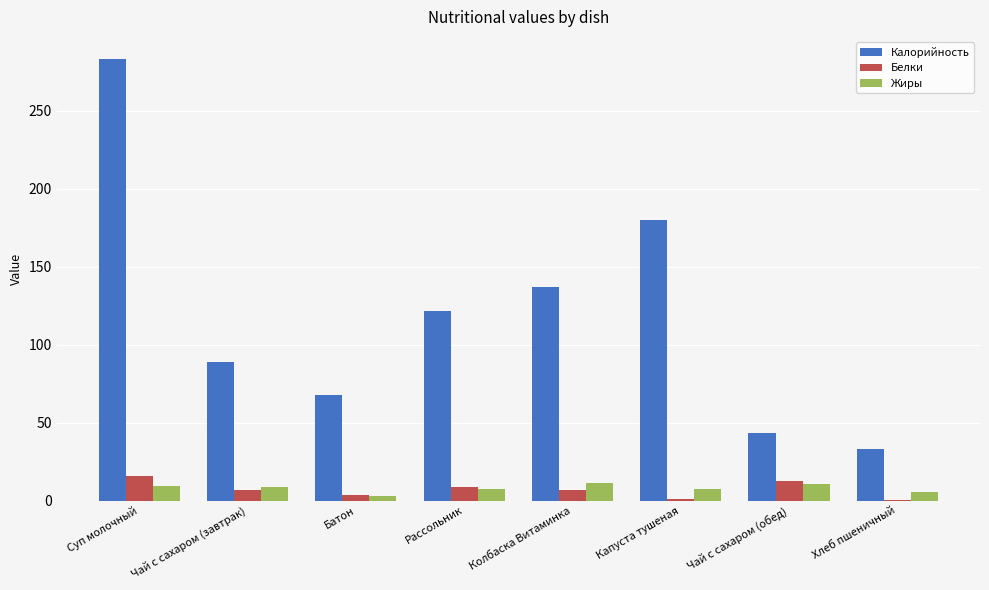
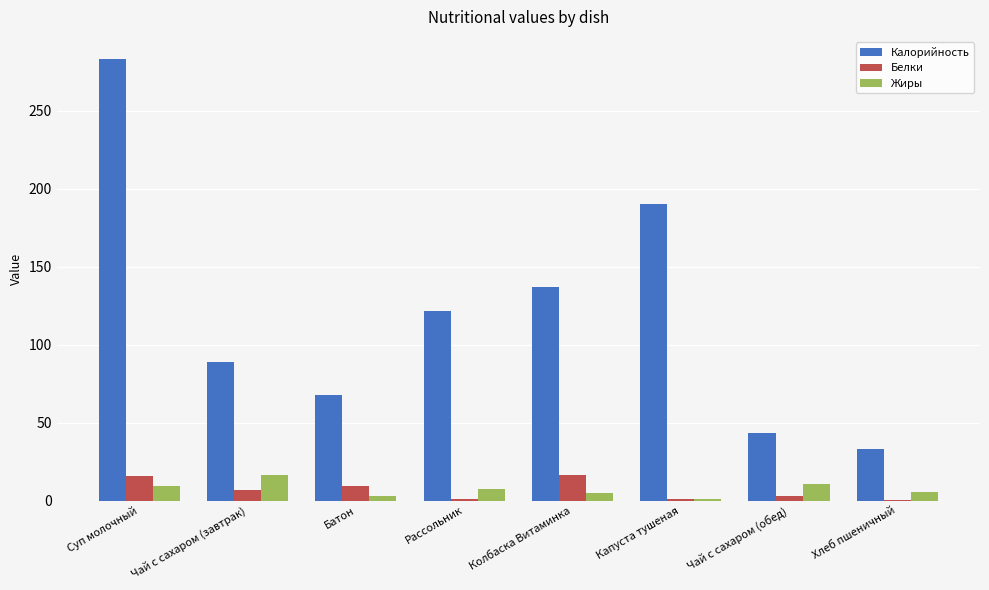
  {
    "Калорийность": {
      "Суп молочный": 283,
      "Чай с сахаром (завтрак)": 89,
      "Батон": 68,
      "Рассольник": 122,
      "Колбаска Витаминка": 137,
-     "Капуста тушеная": 180,
+     "Капуста тушеная": 190,
      "Чай с сахаром (обед)": 43,
      "Хлеб пшеничный": 33
    },
    "Белки": {
      "Суп молочный": 16,
      "Чай с сахаром (завтрак)": 7,
-     "Батон": 4,
-     "Рассольник": 9,
-     "Колбаска Витаминка": 7,
-     "Чай с сахаром (обед)": 13
+     "Батон": 10,
+     "Рассольник": 1,
+     "Колбаска Витаминка": 16,
+     "Чай с сахаром (обед)": 3
    },
    "Жиры": {
      "Суп молочный": 9,
-     "Чай с сахаром (завтрак)": 9,
+     "Чай с сахаром (завтрак)": 17,
      "Батон": 3,
      "Рассольник": 8,
-     "Колбаска Витаминка": 12,
-     "Капуста тушеная": 7,
+     "Колбаска Витаминка": 5,
+     "Капуста тушеная": 1,
      "Чай с сахаром (обед)": 11,
      "Хлеб пшеничный": 6
    }
  }
